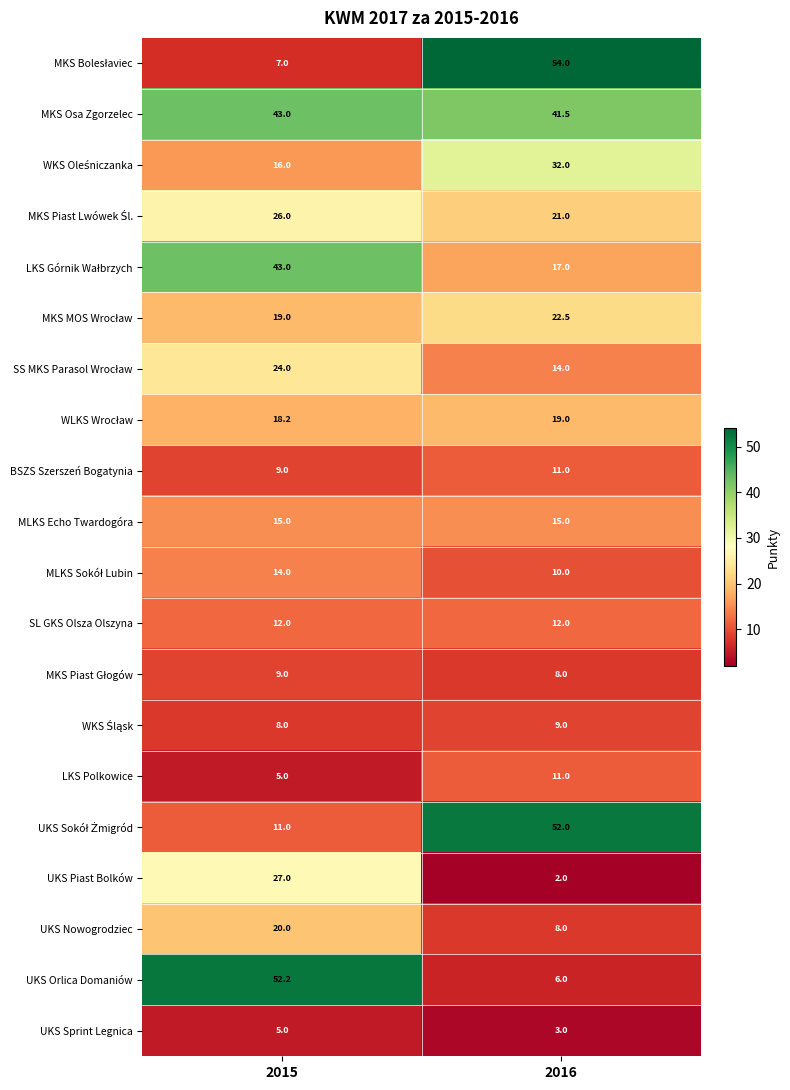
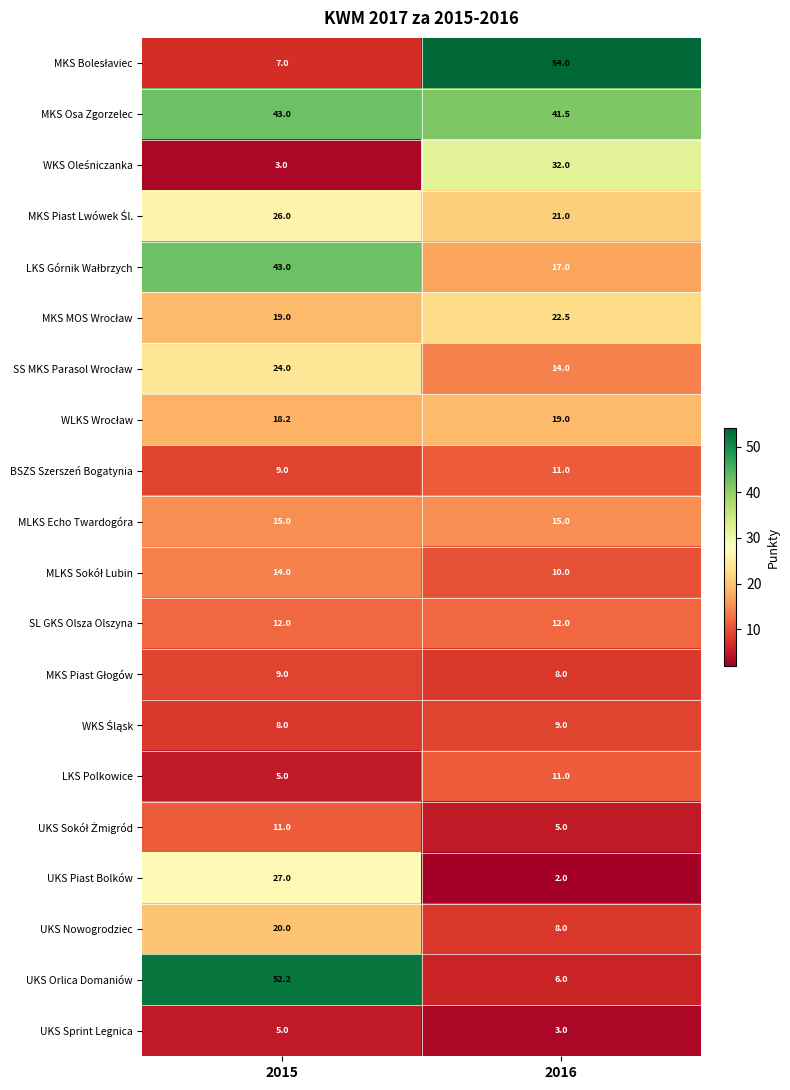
  {
    "MKS Bolesłaviec": {
      "2015": 7.0,
      "2016": 54.0
    },
    "MKS Osa Zgorzelec": {
      "2015": 43.0,
      "2016": 41.5
    },
    "WKS Oleśniczanka": {
-     "2015": 16.0,
+     "2015": 3.0,
      "2016": 32.0
    },
    "MKS Piast Lwówek Śl.": {
      "2015": 26.0,
      "2016": 21.0
    },
    "LKS Górnik Wałbrzych": {
      "2015": 43.0,
      "2016": 17.0
    },
    "MKS MOS Wrocław": {
      "2015": 19.0,
      "2016": 22.5
    },
    "SS MKS Parasol Wrocław": {
      "2015": 24.0,
      "2016": 14.0
    },
    "WLKS Wrocław": {
      "2015": 18.2,
      "2016": 19.0
    },
    "BSZS Szerszeń Bogatynia": {
      "2015": 9.0,
      "2016": 11.0
    },
    "MLKS Echo Twardogóra": {
      "2015": 15.0,
      "2016": 15.0
    },
    "MLKS Sokół Lubin": {
      "2015": 14.0,
      "2016": 10.0
    },
    "SL GKS Olsza Olszyna": {
      "2015": 12.0,
      "2016": 12.0
    },
    "MKS Piast Głogów": {
      "2015": 9.0,
      "2016": 8.0
    },
    "WKS Śląsk": {
      "2015": 8.0,
      "2016": 9.0
    },
    "LKS Polkowice": {
      "2015": 5.0,
      "2016": 11.0
    },
    "UKS Sokół Żmigród": {
      "2015": 11.0,
-     "2016": 52.0
+     "2016": 5.0
    },
    "UKS Piast Bolków": {
      "2015": 27.0,
      "2016": 2.0
    },
    "UKS Nowogrodziec": {
      "2015": 20.0,
      "2016": 8.0
    },
    "UKS Orlica Domaniów": {
      "2015": 52.2,
      "2016": 6.0
    },
    "UKS Sprint Legnica": {
      "2015": 5.0,
      "2016": 3.0
    }
  }
